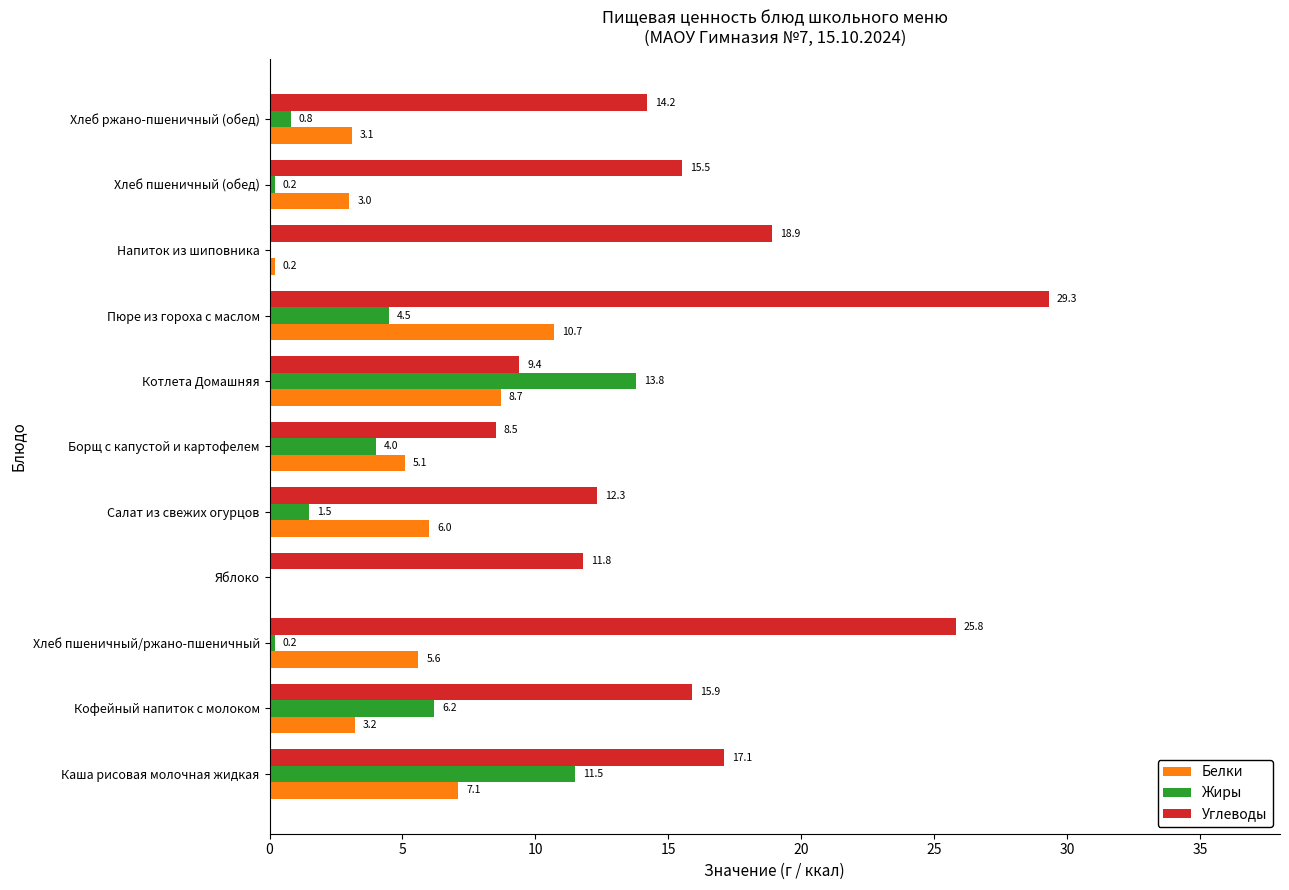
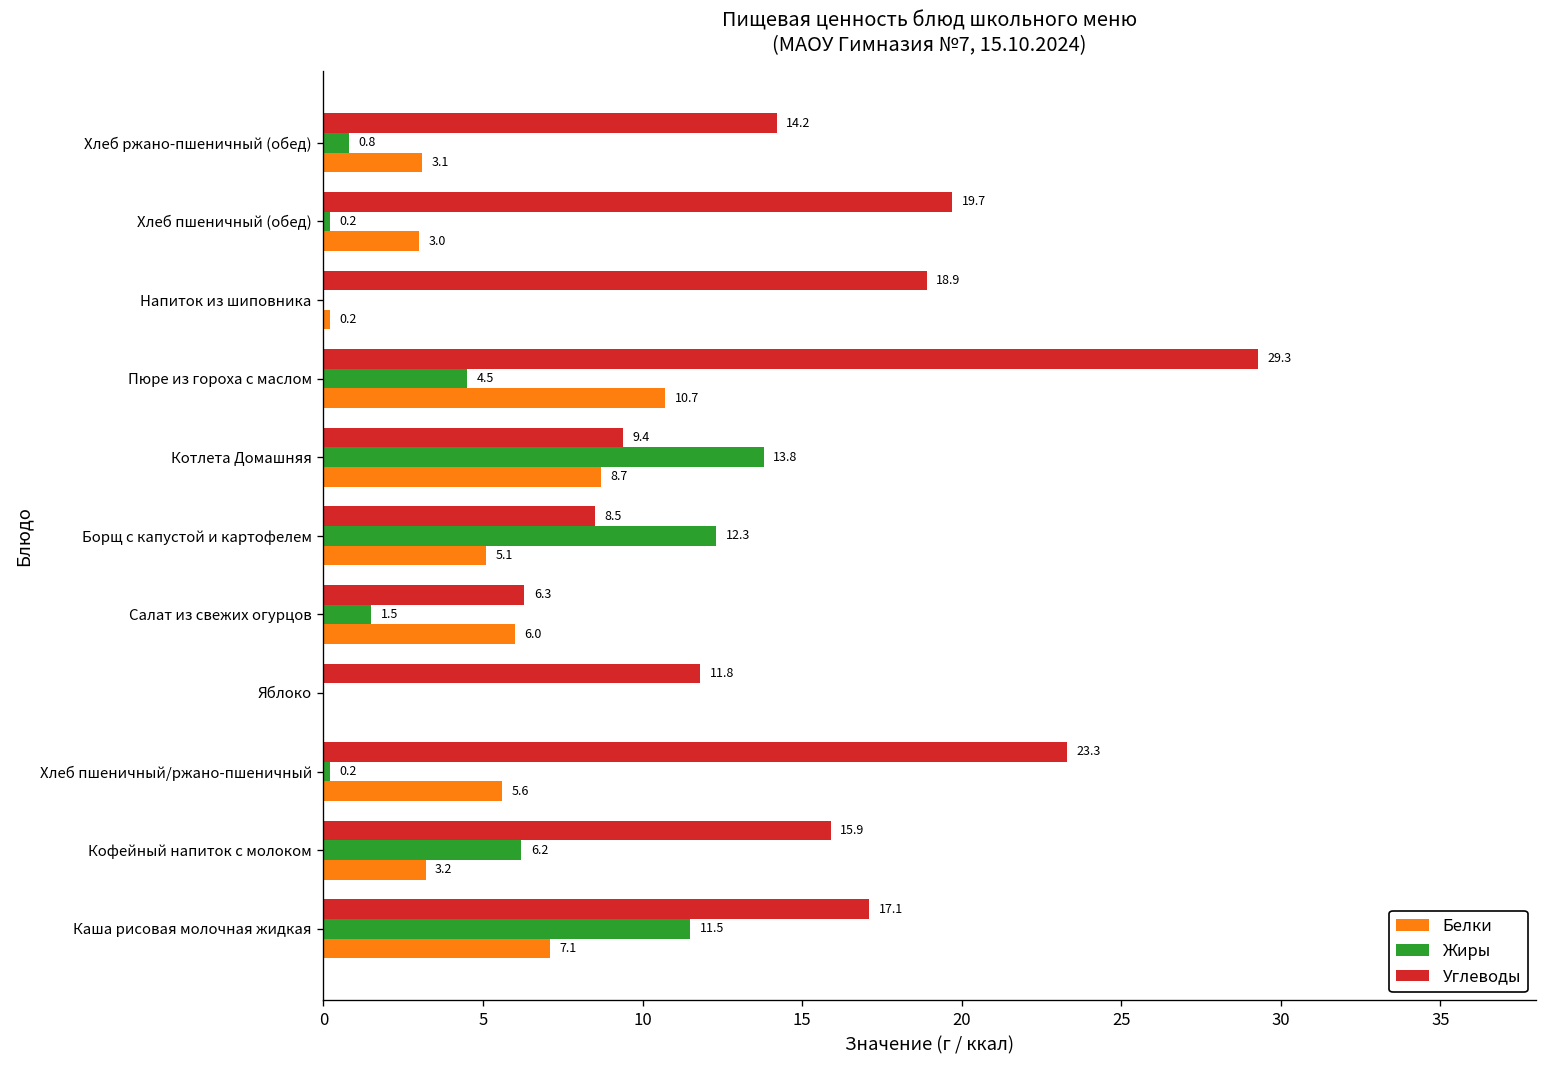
  {
    "Белки": {
      "Хлеб ржано-пшеничный (обед)": 3.1,
      "Хлеб пшеничный (обед)": 3.0,
      "Напиток из шиповника": 0.2,
      "Пюре из гороха с маслом": 10.7,
      "Котлета Домашняя": 8.7,
      "Борщ с капустой и картофелем": 5.1,
      "Салат из свежих огурцов": 6.0,
      "Хлеб пшеничный/ржано-пшеничный": 5.6,
      "Кофейный напиток с молоком": 3.2,
      "Каша рисовая молочная жидкая": 7.1
    },
    "Жиры": {
      "Хлеб ржано-пшеничный (обед)": 0.8,
      "Хлеб пшеничный (обед)": 0.2,
      "Пюре из гороха с маслом": 4.5,
      "Котлета Домашняя": 13.8,
-     "Борщ с капустой и картофелем": 4.0,
+     "Борщ с капустой и картофелем": 12.3,
      "Салат из свежих огурцов": 1.5,
      "Хлеб пшеничный/ржано-пшеничный": 0.2,
      "Кофейный напиток с молоком": 6.2,
      "Каша рисовая молочная жидкая": 11.5
    },
    "Углеводы": {
      "Хлеб ржано-пшеничный (обед)": 14.2,
-     "Хлеб пшеничный (обед)": 15.5,
+     "Хлеб пшеничный (обед)": 19.7,
      "Напиток из шиповника": 18.9,
      "Пюре из гороха с маслом": 29.3,
      "Котлета Домашняя": 9.4,
      "Борщ с капустой и картофелем": 8.5,
-     "Салат из свежих огурцов": 12.3,
+     "Салат из свежих огурцов": 6.3,
      "Яблоко": 11.8,
-     "Хлеб пшеничный/ржано-пшеничный": 25.8,
+     "Хлеб пшеничный/ржано-пшеничный": 23.3,
      "Кофейный напиток с молоком": 15.9,
      "Каша рисовая молочная жидкая": 17.1
    }
  }
